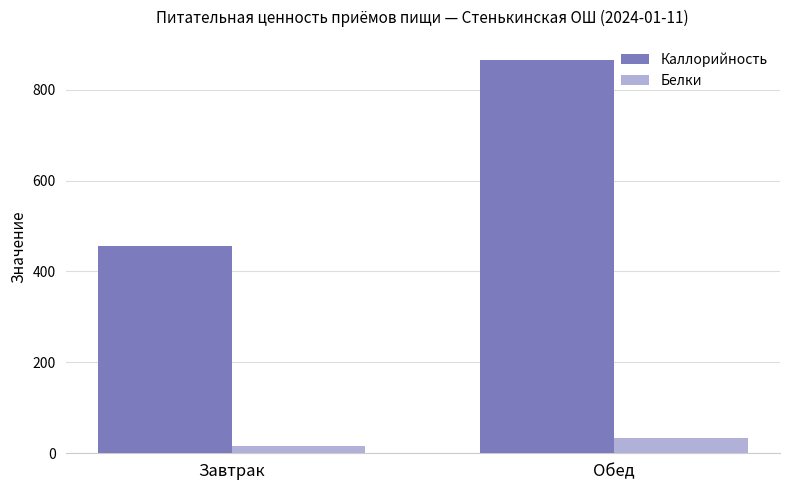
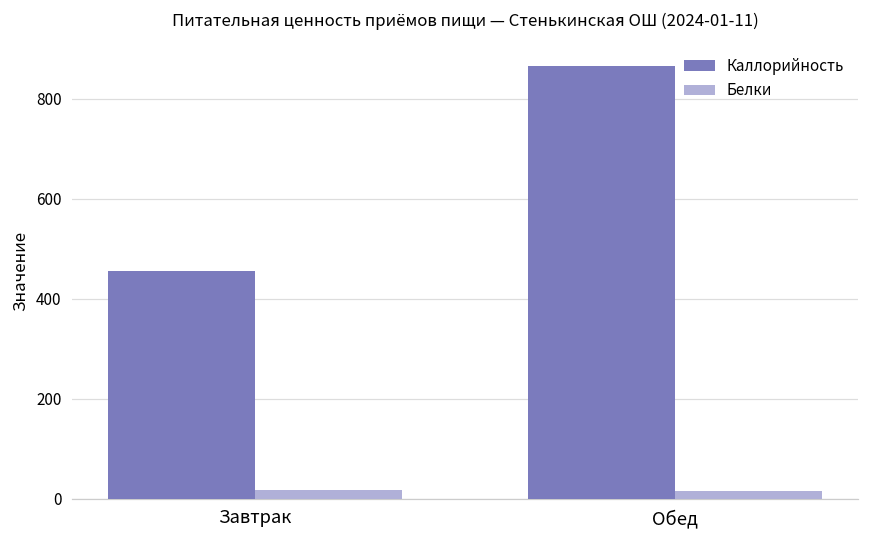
  {
    "Каллорийность": {
      "Завтрак": 460,
      "Обед": 870
    },
    "Белки": {
      "Завтрак": 20,
-     "Обед": 30
+     "Обед": 20
    }
  }
